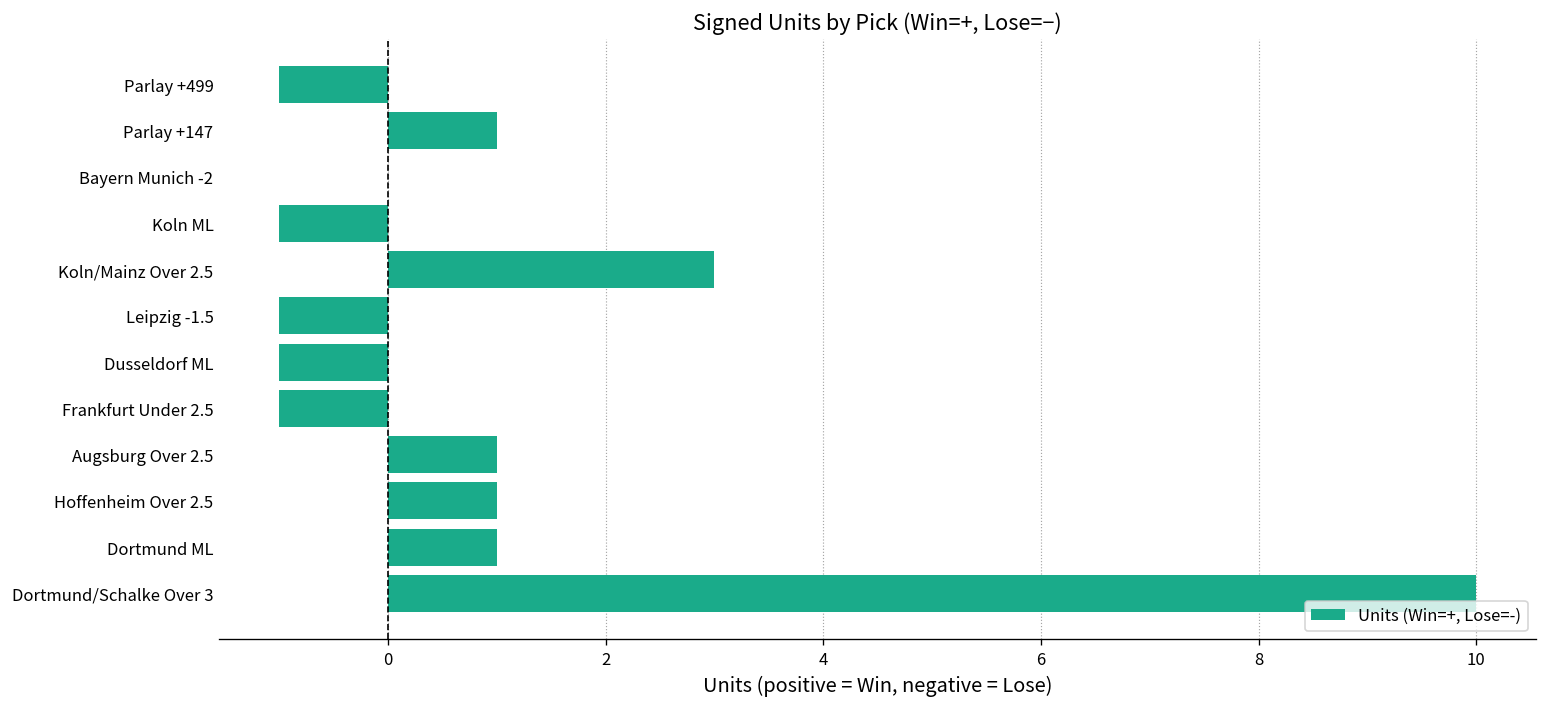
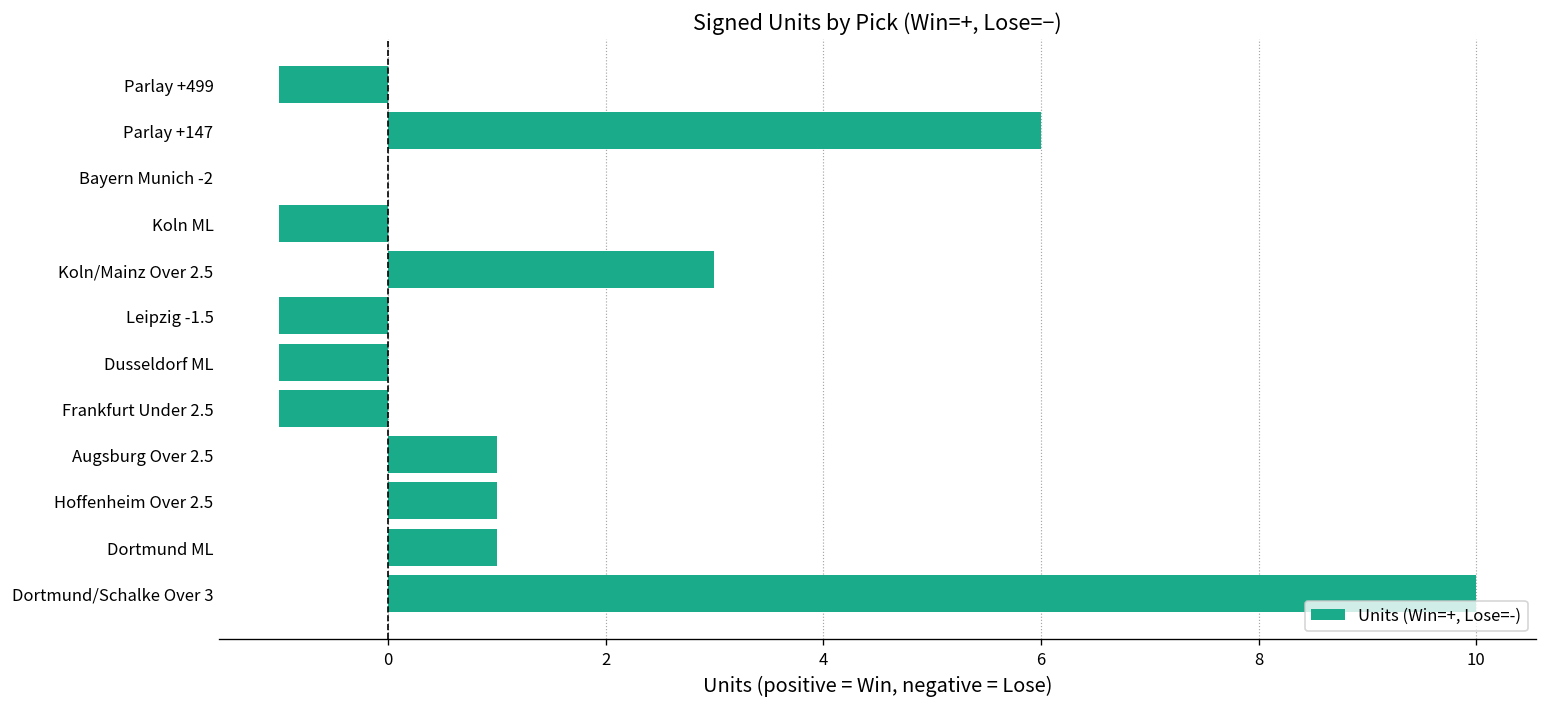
  {
    "Parlay +499": -1,
-   "Parlay +147": 1,
+   "Parlay +147": 6,
    "Bayern Munich -2": 0,
    "Koln ML": -1,
    "Koln/Mainz Over 2.5": 3,
    "Leipzig -1.5": -1,
    "Dusseldorf ML": -1,
    "Frankfurt Under 2.5": -1,
    "Augsburg Over 2.5": 1,
    "Hoffenheim Over 2.5": 1,
    "Dortmund ML": 1,
    "Dortmund/Schalke Over 3": 10
  }
